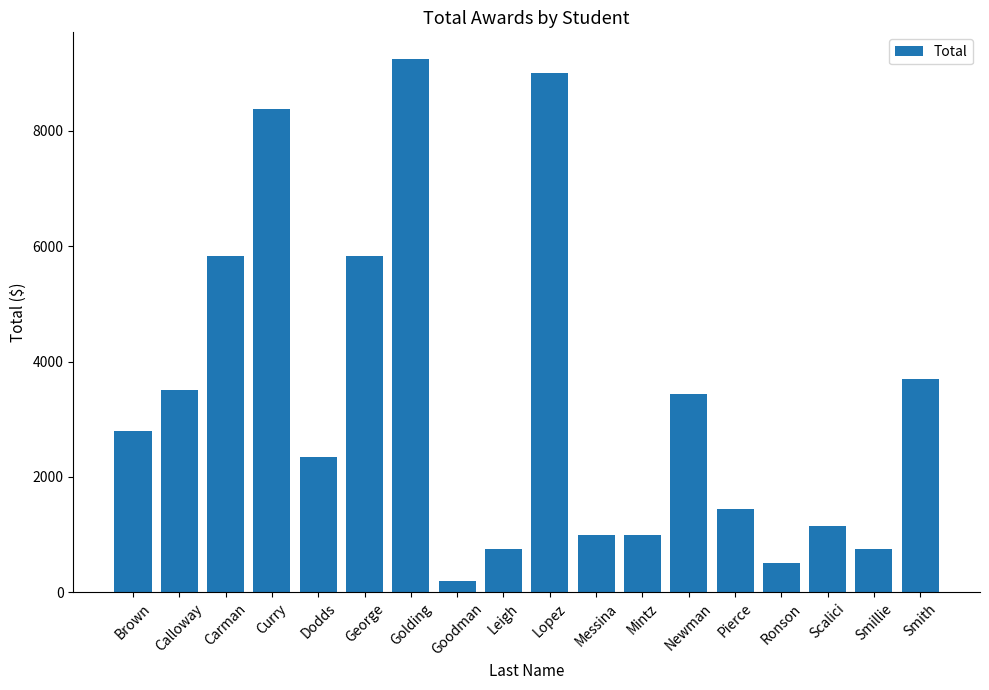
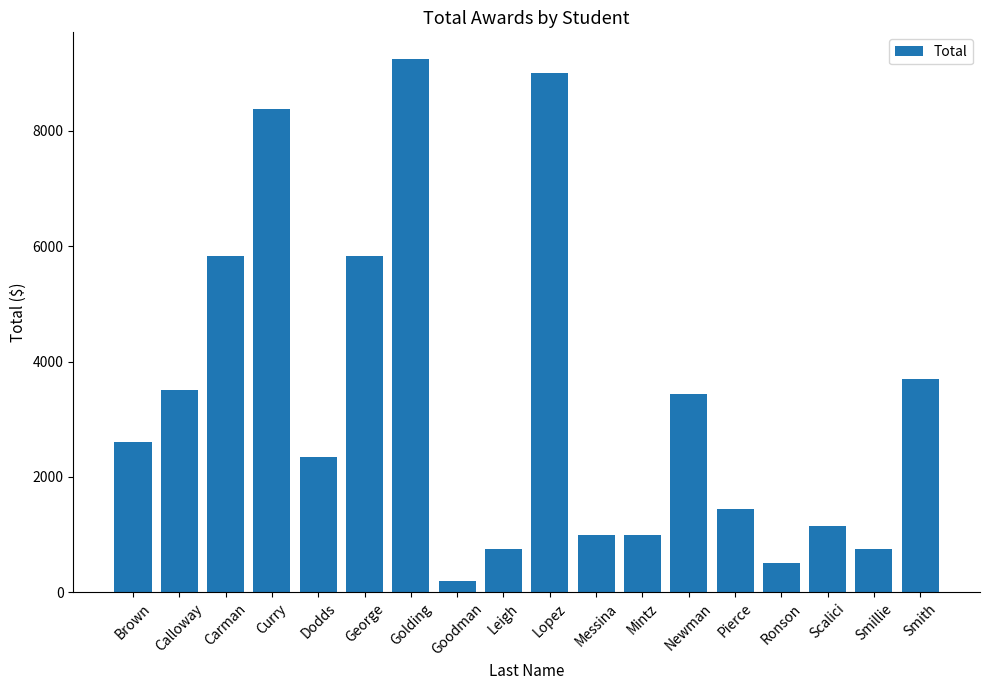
  {
-   "Brown": 2800,
+   "Brown": 2600,
    "Calloway": 3500,
    "Carman": 5800,
    "Curry": 8400,
    "Dodds": 2300,
    "George": 5800,
    "Golding": 9200,
    "Goodman": 200,
    "Leigh": 800,
    "Lopez": 9000,
    "Messina": 1000,
    "Mintz": 1000,
    "Newman": 3400,
    "Pierce": 1500,
    "Ronson": 500,
    "Scalici": 1100,
    "Smillie": 800,
    "Smith": 3700
  }
